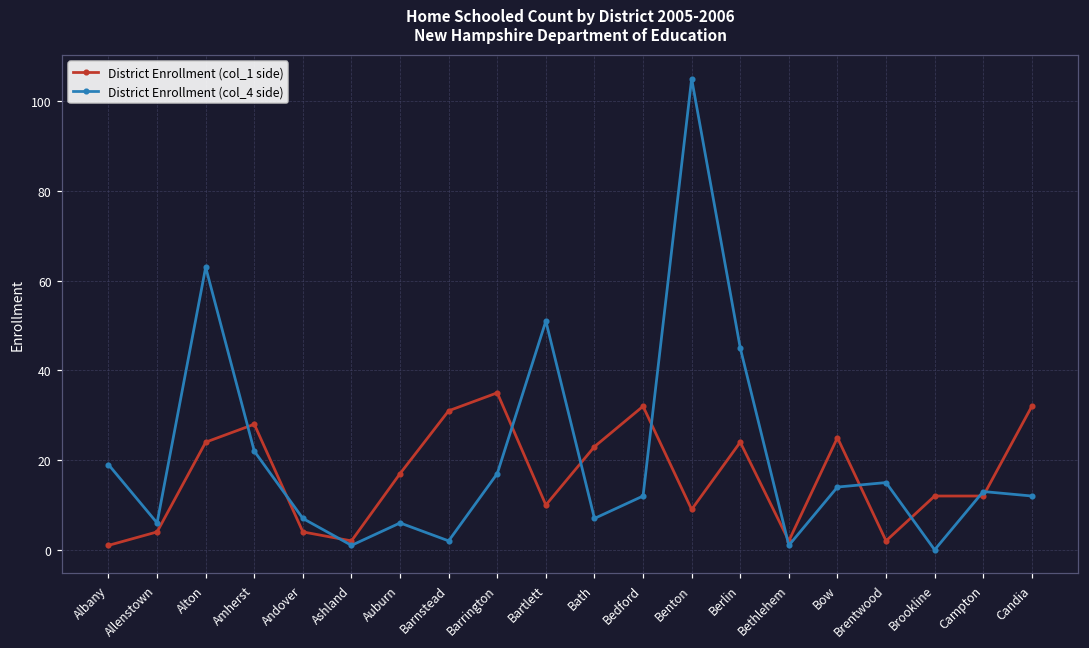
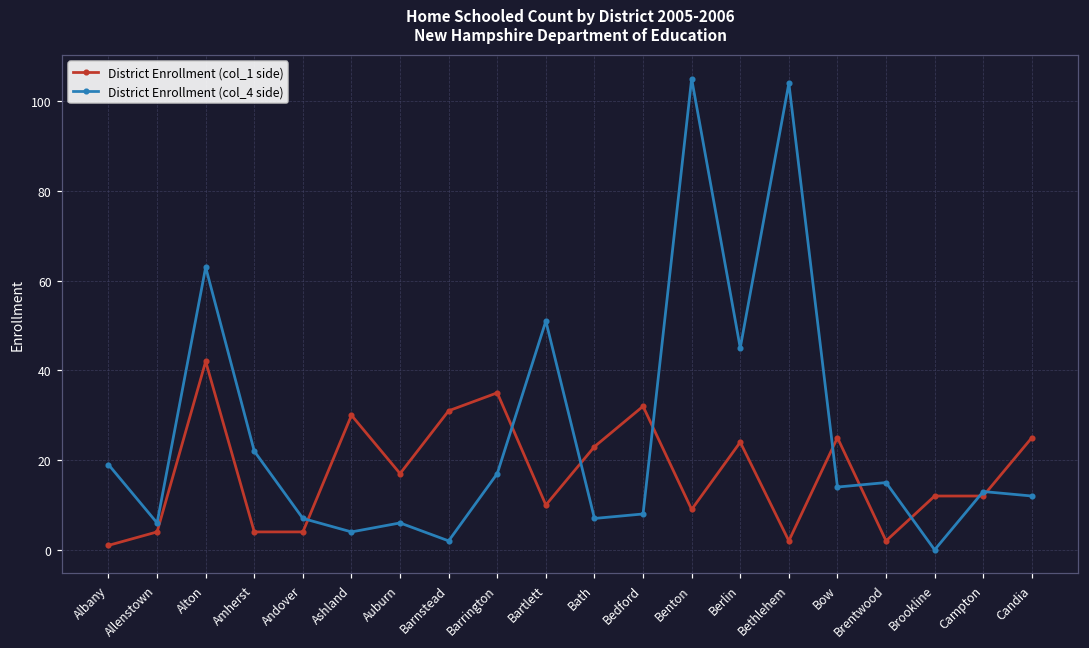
  {
    "District Enrollment (col_1 side)": {
      "Albany": 1,
      "Allenstown": 4,
-     "Alton": 24,
-     "Amherst": 28,
+     "Alton": 42,
+     "Amherst": 4,
      "Andover": 4,
-     "Ashland": 2,
+     "Ashland": 30,
      "Auburn": 17,
      "Barnstead": 31,
      "Barrington": 35,
      "Bartlett": 10,
      "Bath": 23,
      "Bedford": 32,
      "Benton": 9,
      "Berlin": 24,
      "Bethlehem": 2,
      "Bow": 25,
      "Brentwood": 2,
      "Brookline": 12,
      "Campton": 12,
-     "Candia": 32
+     "Candia": 25
    },
    "District Enrollment (col_4 side)": {
      "Albany": 19,
      "Allenstown": 6,
      "Alton": 63,
      "Amherst": 22,
      "Andover": 7,
-     "Ashland": 1,
+     "Ashland": 4,
      "Auburn": 6,
      "Barnstead": 2,
      "Barrington": 17,
      "Bartlett": 51,
      "Bath": 7,
-     "Bedford": 12,
+     "Bedford": 8,
      "Benton": 105,
      "Berlin": 45,
-     "Bethlehem": 1,
+     "Bethlehem": 104,
      "Bow": 14,
      "Brentwood": 15,
      "Brookline": 0,
      "Campton": 13,
      "Candia": 12
    }
  }
